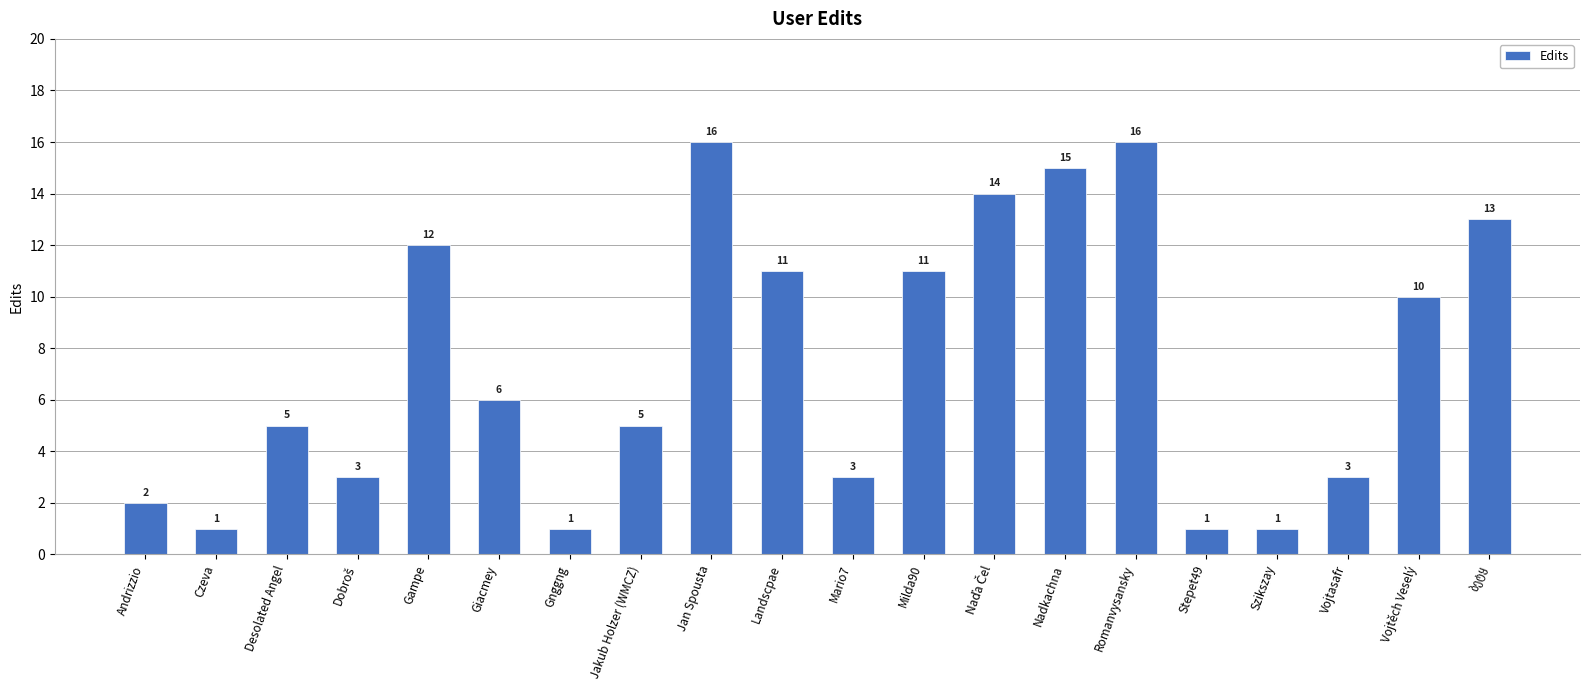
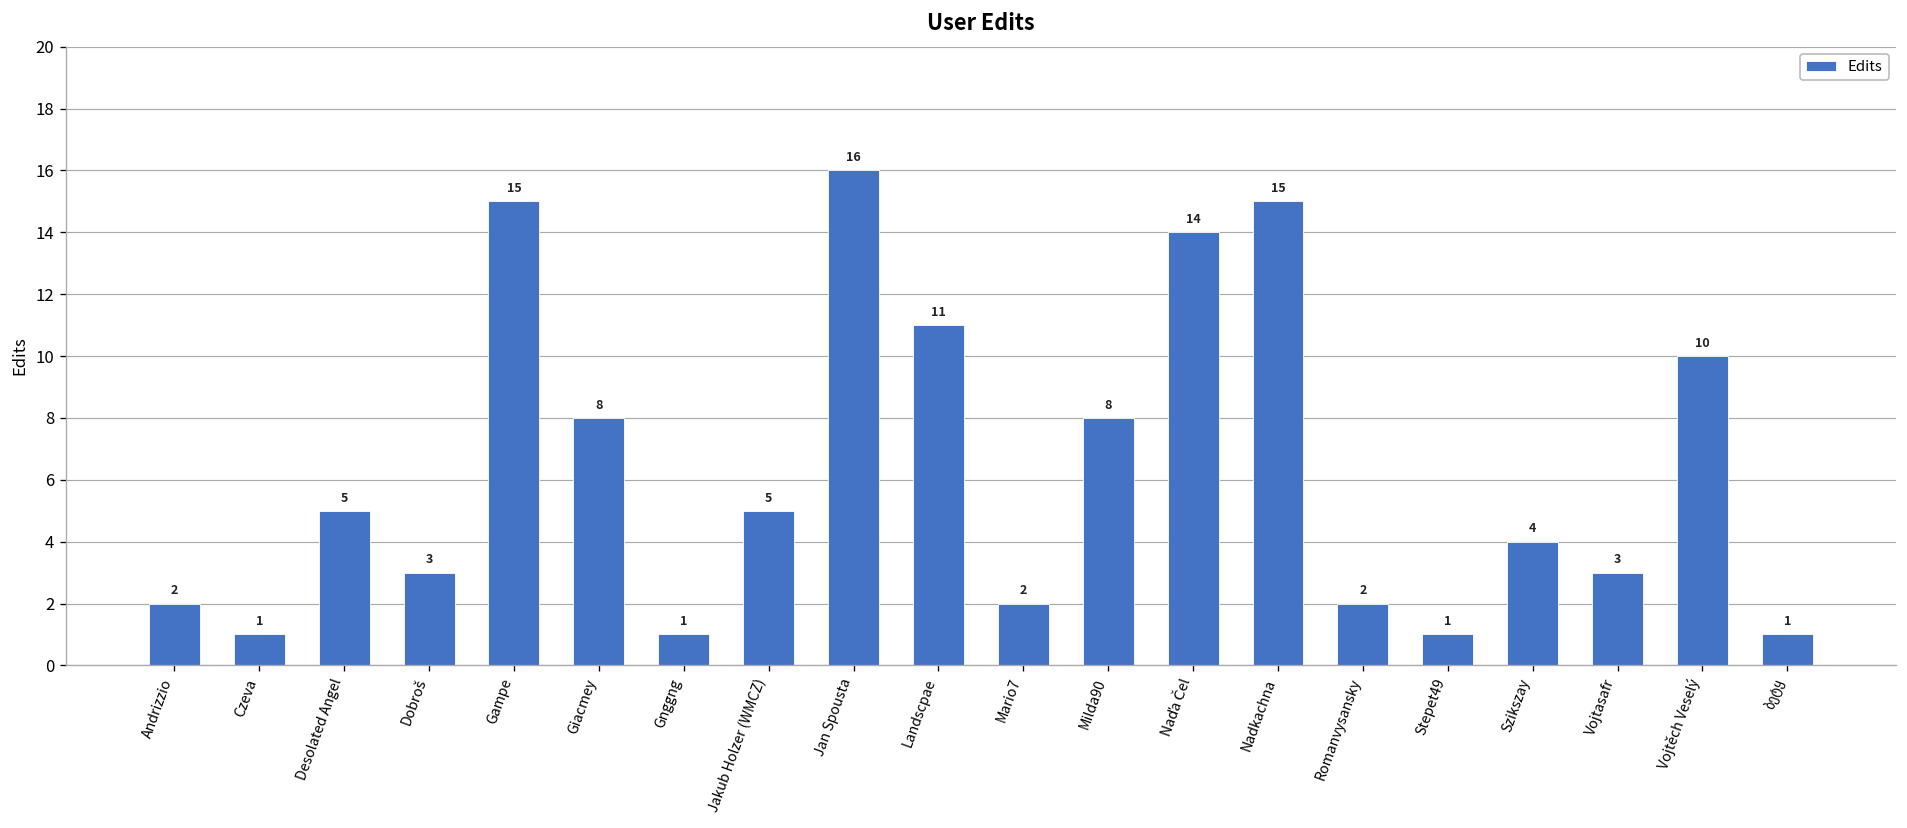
  {
    "Andrizzio": 2,
    "Czeva": 1,
    "Desolated Angel": 5,
    "Dobroš": 3,
-   "Gampe": 12,
-   "Giacmey": 6,
+   "Gampe": 15,
+   "Giacmey": 8,
    "Gnggng": 1,
    "Jakub Holzer (WMCZ)": 5,
    "Jan Spousta": 16,
    "Landscpae": 11,
-   "Mario7": 3,
-   "Milda90": 11,
+   "Mario7": 2,
+   "Milda90": 8,
    "Naďa Čel": 14,
    "Nadkachna": 15,
-   "Romanvysansky": 16,
+   "Romanvysansky": 2,
    "Stepet49": 1,
-   "Szikszay": 1,
+   "Szikszay": 4,
    "Vojtasafr": 3,
    "Vojtěch Veselý": 10,
-   "ბეტყ": 13
+   "ბეტყ": 1
  }
